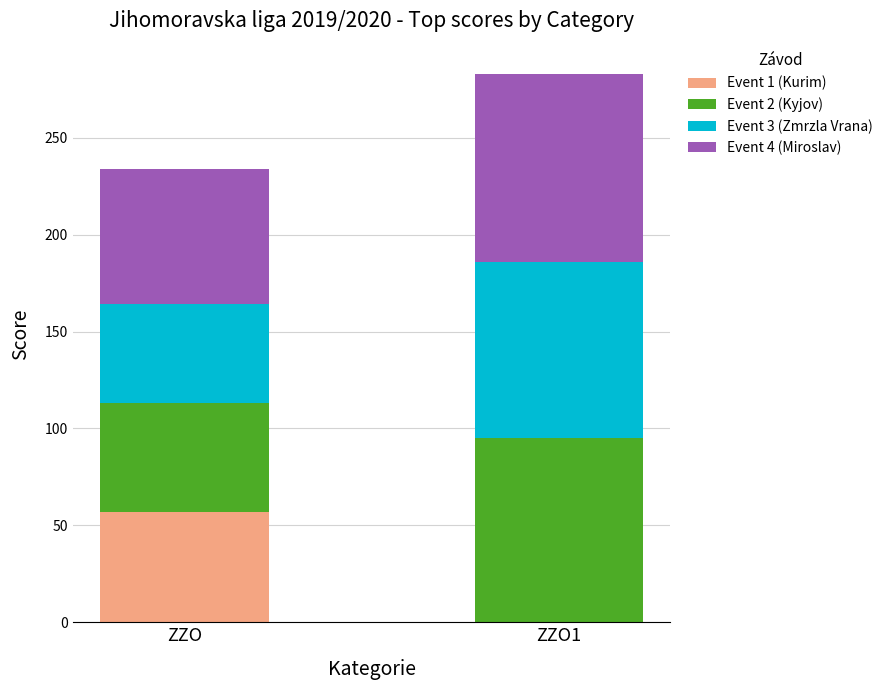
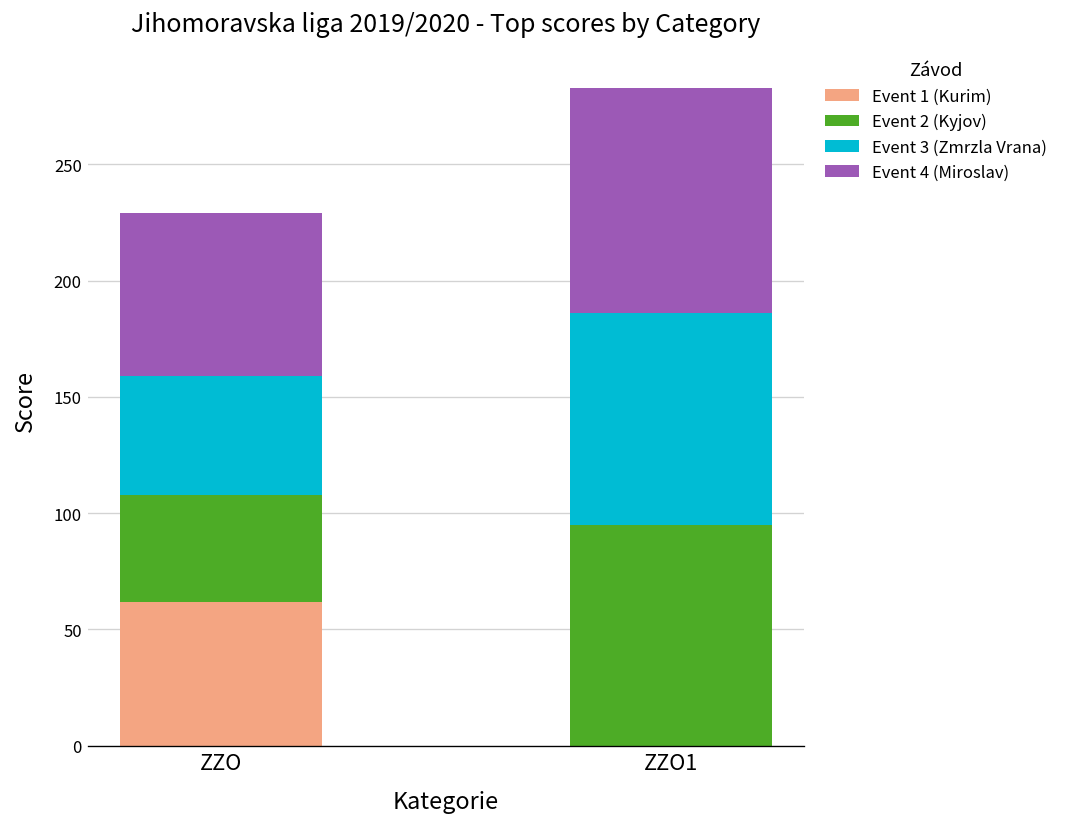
  {
    "Event 1 (Kurim)": {
-     "ZZO": 57,
+     "ZZO": 62,
      "ZZO1": 0
    },
    "Event 2 (Kyjov)": {
-     "ZZO": 56,
+     "ZZO": 46,
      "ZZO1": 95
    },
    "Event 3 (Zmrzla Vrana)": {
      "ZZO": 51,
      "ZZO1": 91
    },
    "Event 4 (Miroslav)": {
      "ZZO": 70,
      "ZZO1": 97
    }
  }
